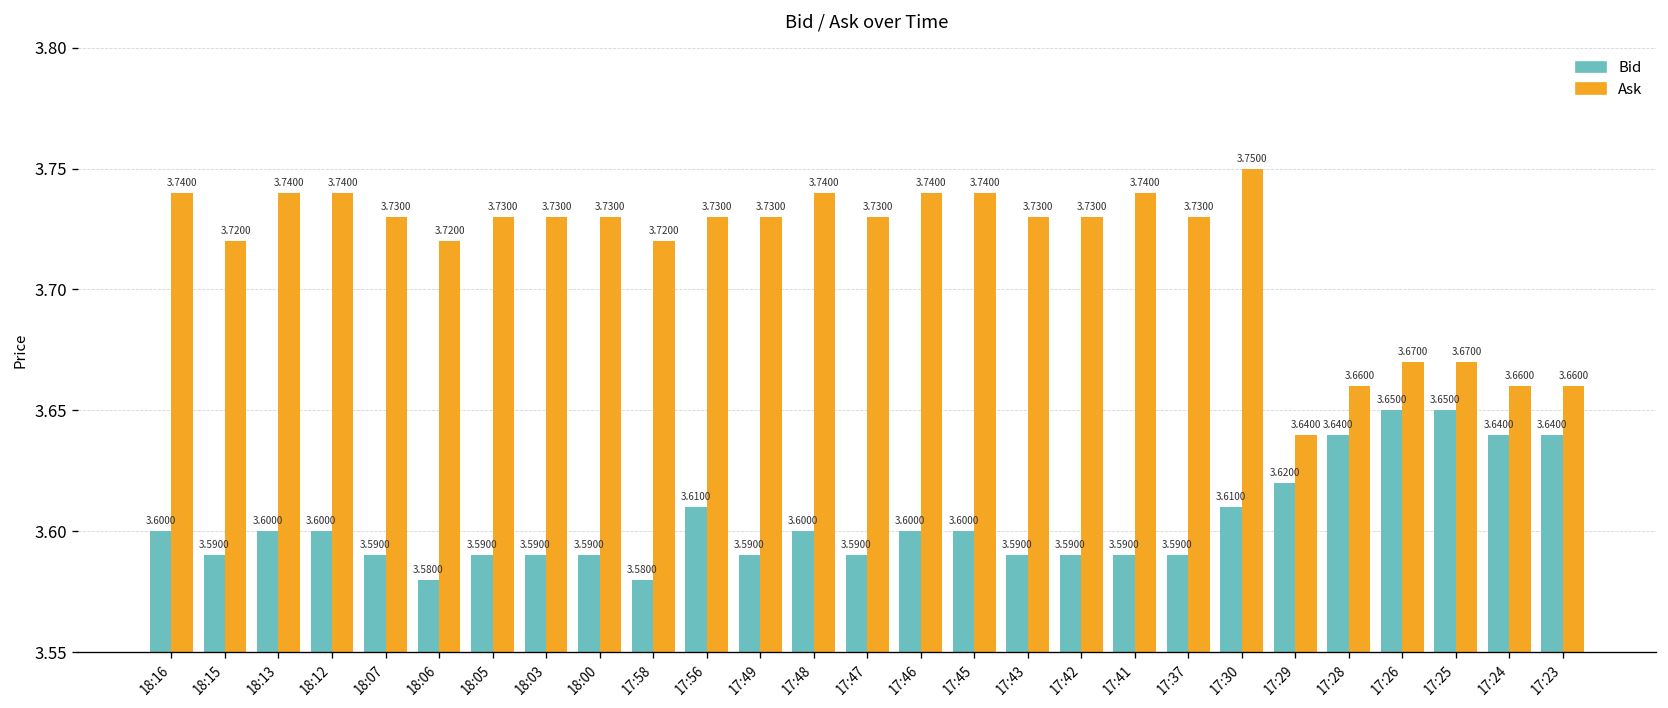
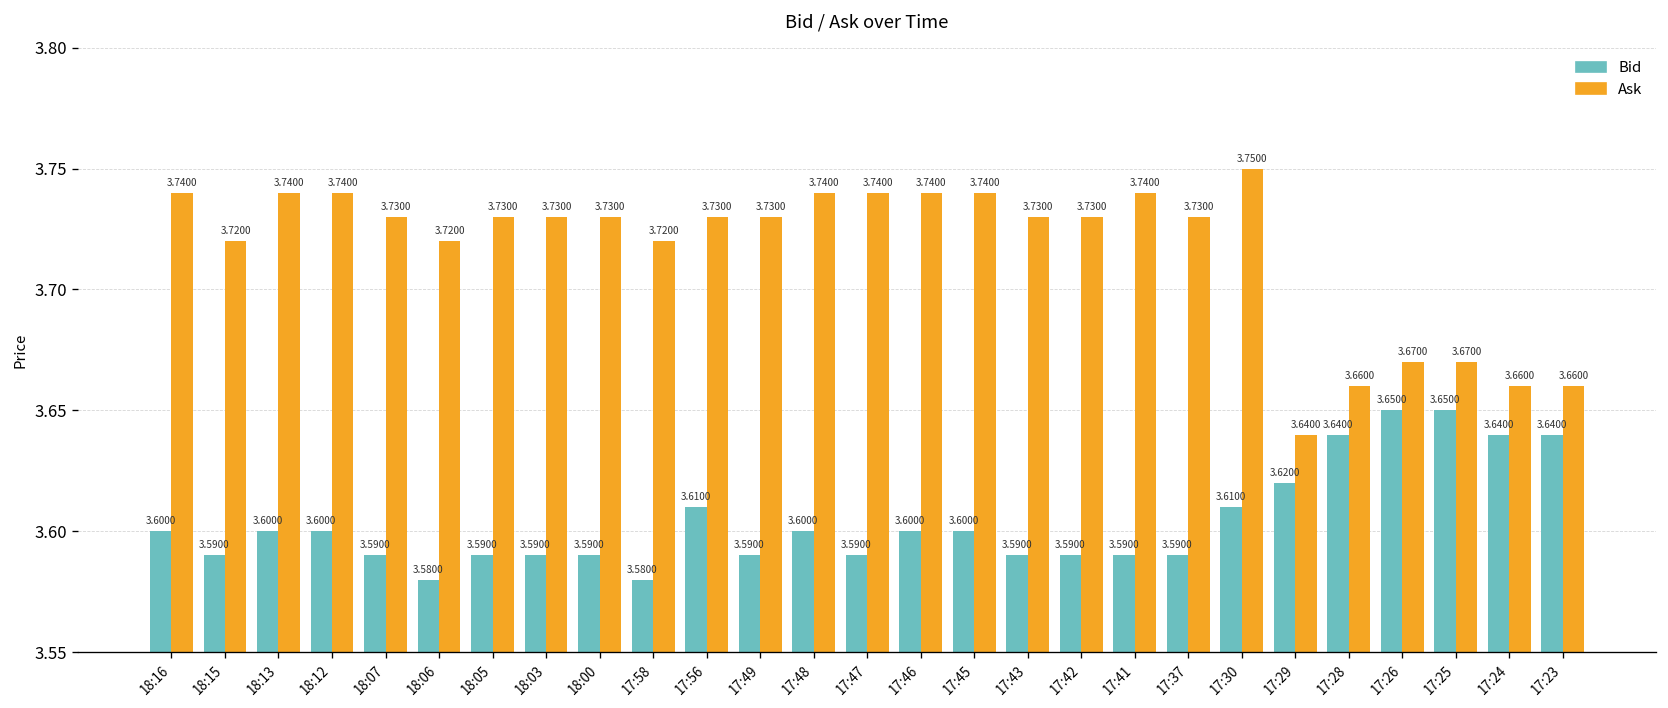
  {
    "Bid": {
      "18:16": 3.6000,
      "18:15": 3.5900,
      "18:13": 3.6000,
      "18:12": 3.6000,
      "18:07": 3.5900,
      "18:06": 3.5800,
      "18:05": 3.5900,
      "18:03": 3.5900,
      "18:00": 3.5900,
      "17:58": 3.5800,
      "17:56": 3.6100,
      "17:49": 3.5900,
      "17:48": 3.6000,
      "17:47": 3.5900,
      "17:46": 3.6000,
      "17:45": 3.6000,
      "17:43": 3.5900,
      "17:42": 3.5900,
      "17:41": 3.5900,
      "17:37": 3.5900,
      "17:30": 3.6100,
      "17:29": 3.6200,
      "17:28": 3.6400,
      "17:26": 3.6500,
      "17:25": 3.6500,
      "17:24": 3.6400,
      "17:23": 3.6400
    },
    "Ask": {
      "18:16": 3.7400,
      "18:15": 3.7200,
      "18:13": 3.7400,
      "18:12": 3.7400,
      "18:07": 3.7300,
      "18:06": 3.7200,
      "18:05": 3.7300,
      "18:03": 3.7300,
      "18:00": 3.7300,
      "17:58": 3.7200,
      "17:56": 3.7300,
      "17:49": 3.7300,
      "17:48": 3.7400,
-     "17:47": 3.7300,
+     "17:47": 3.7400,
      "17:46": 3.7400,
      "17:45": 3.7400,
      "17:43": 3.7300,
      "17:42": 3.7300,
      "17:41": 3.7400,
      "17:37": 3.7300,
      "17:30": 3.7500,
      "17:29": 3.6400,
      "17:28": 3.6600,
      "17:26": 3.6700,
      "17:25": 3.6700,
      "17:24": 3.6600,
      "17:23": 3.6600
    }
  }
